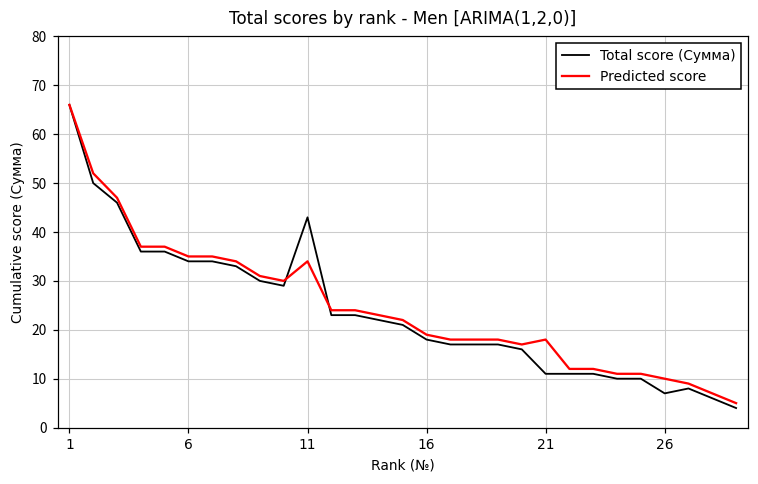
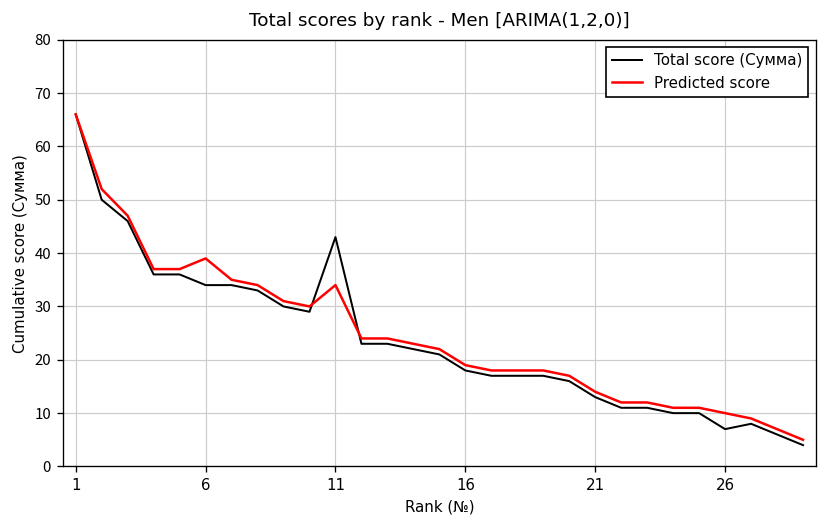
  {
    "Total score (Сумма)": {
      "6": 34,
      "11": 43,
      "16": 18,
-     "21": 11,
+     "21": 13,
      "26": 7
    },
    "Predicted score": {
-     "6": 35,
+     "6": 39,
      "11": 34,
      "16": 19,
-     "21": 18,
+     "21": 14,
      "26": 10
    }
  }
